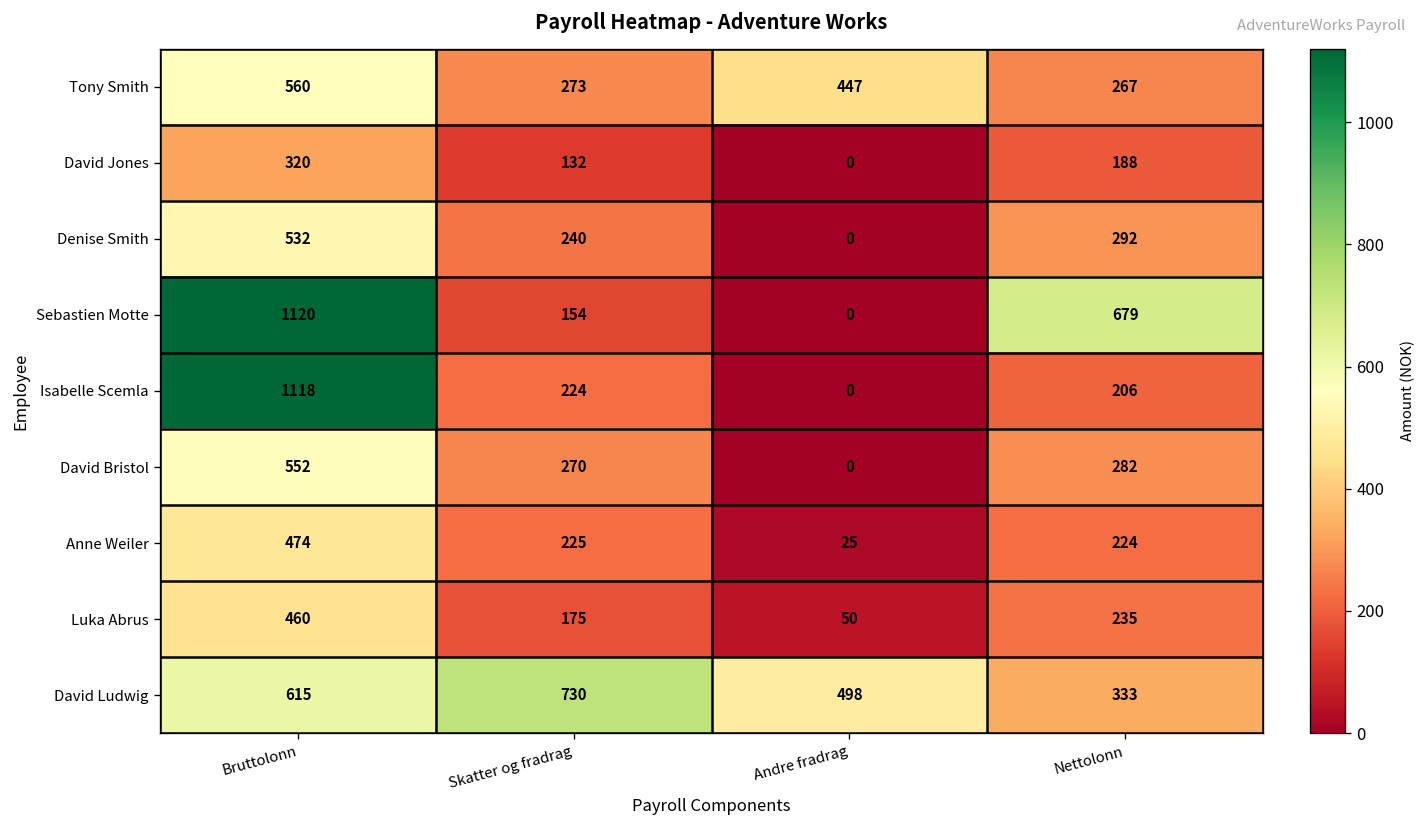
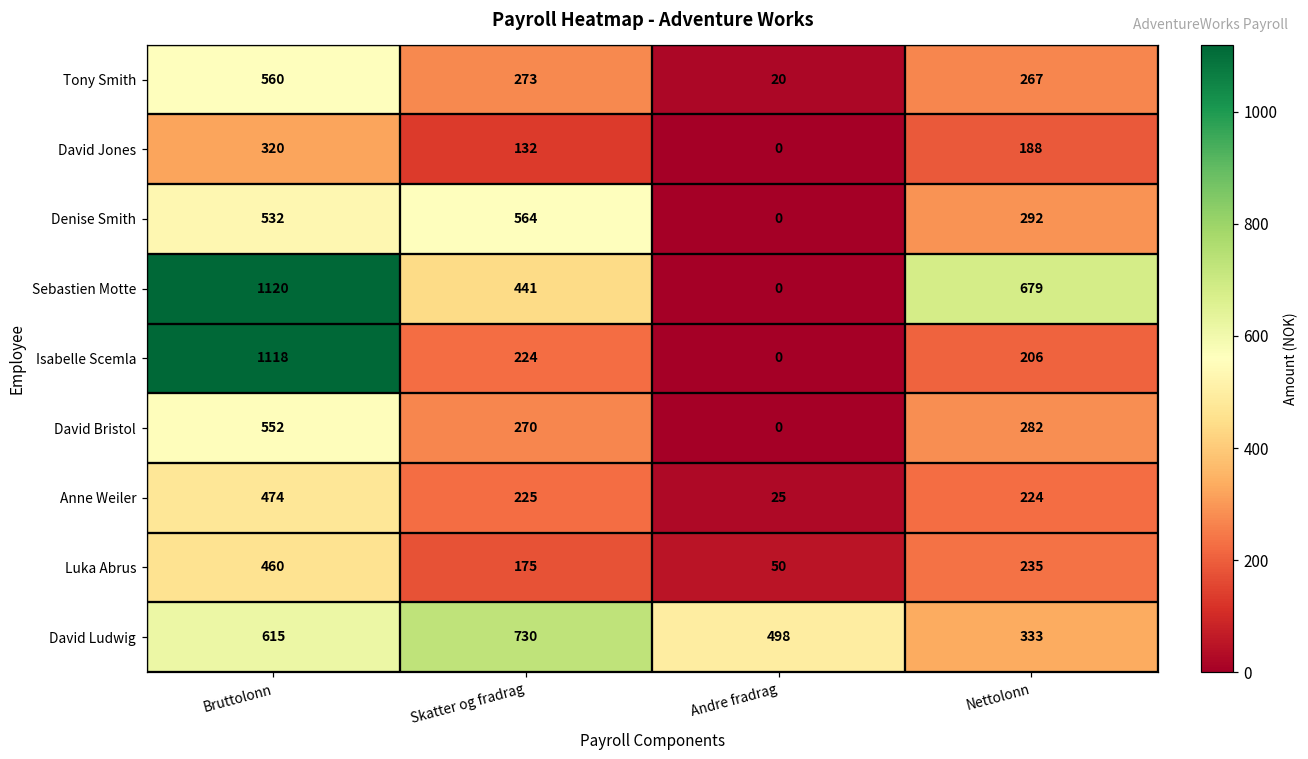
  {
    "Tony Smith": {
      "Bruttolonn": 560,
      "Skatter og fradrag": 273,
-     "Andre fradrag": 447,
+     "Andre fradrag": 20,
      "Nettolonn": 267
    },
    "David Jones": {
      "Bruttolonn": 320,
      "Skatter og fradrag": 132,
      "Andre fradrag": 0,
      "Nettolonn": 188
    },
    "Denise Smith": {
      "Bruttolonn": 532,
-     "Skatter og fradrag": 240,
+     "Skatter og fradrag": 564,
      "Andre fradrag": 0,
      "Nettolonn": 292
    },
    "Sebastien Motte": {
      "Bruttolonn": 1120,
-     "Skatter og fradrag": 154,
+     "Skatter og fradrag": 441,
      "Andre fradrag": 0,
      "Nettolonn": 679
    },
    "Isabelle Scemla": {
      "Bruttolonn": 1118,
      "Skatter og fradrag": 224,
      "Andre fradrag": 0,
      "Nettolonn": 206
    },
    "David Bristol": {
      "Bruttolonn": 552,
      "Skatter og fradrag": 270,
      "Andre fradrag": 0,
      "Nettolonn": 282
    },
    "Anne Weiler": {
      "Bruttolonn": 474,
      "Skatter og fradrag": 225,
      "Andre fradrag": 25,
      "Nettolonn": 224
    },
    "Luka Abrus": {
      "Bruttolonn": 460,
      "Skatter og fradrag": 175,
      "Andre fradrag": 50,
      "Nettolonn": 235
    },
    "David Ludwig": {
      "Bruttolonn": 615,
      "Skatter og fradrag": 730,
      "Andre fradrag": 498,
      "Nettolonn": 333
    }
  }
